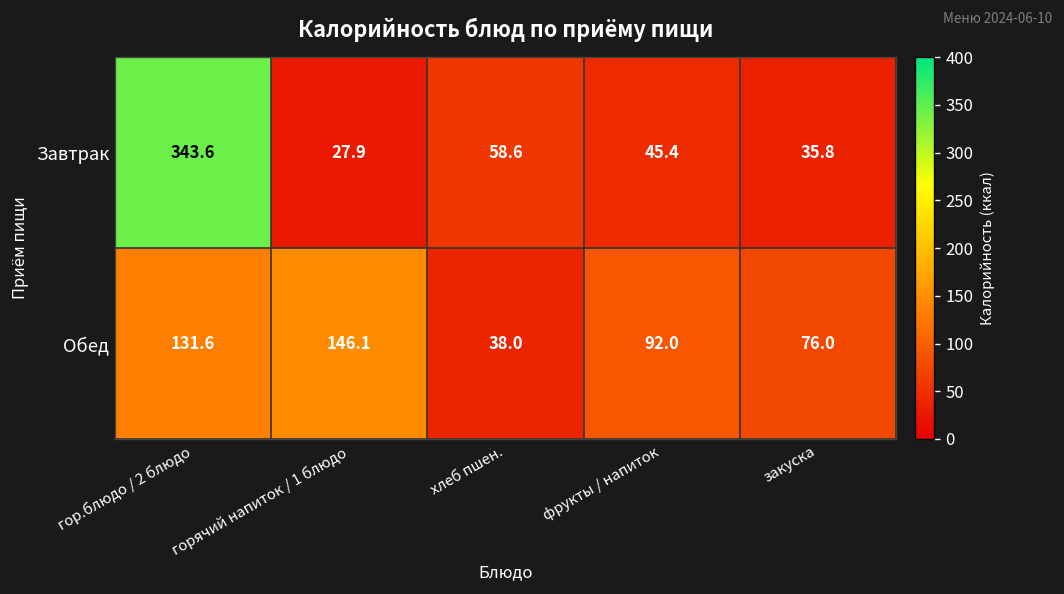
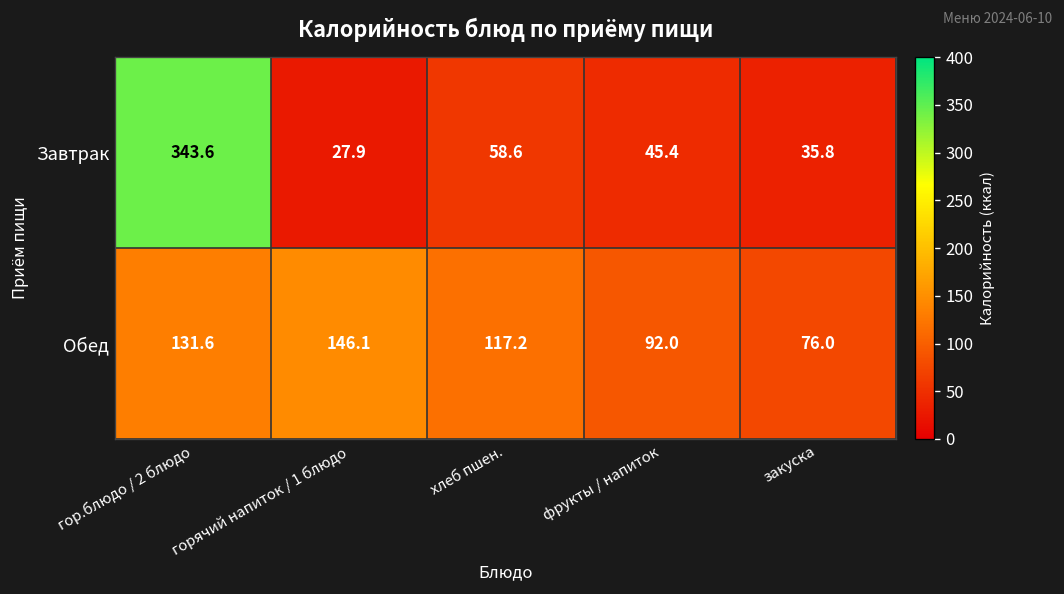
  {
    "Завтрак": {
      "гор.блюдо / 2 блюдо": 343.6,
      "горячий напиток / 1 блюдо": 27.9,
      "хлеб пшен.": 58.6,
      "фрукты / напиток": 45.4,
      "закуска": 35.8
    },
    "Обед": {
      "гор.блюдо / 2 блюдо": 131.6,
      "горячий напиток / 1 блюдо": 146.1,
-     "хлеб пшен.": 38.0,
+     "хлеб пшен.": 117.2,
      "фрукты / напиток": 92.0,
      "закуска": 76.0
    }
  }
